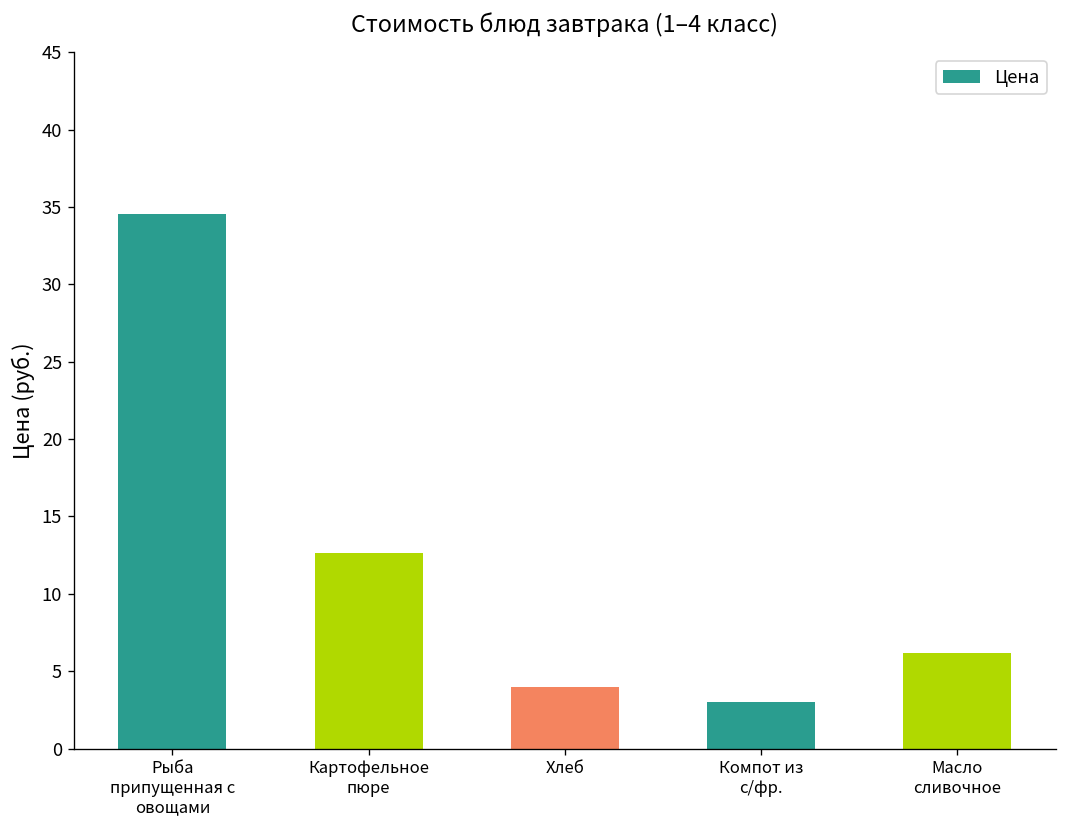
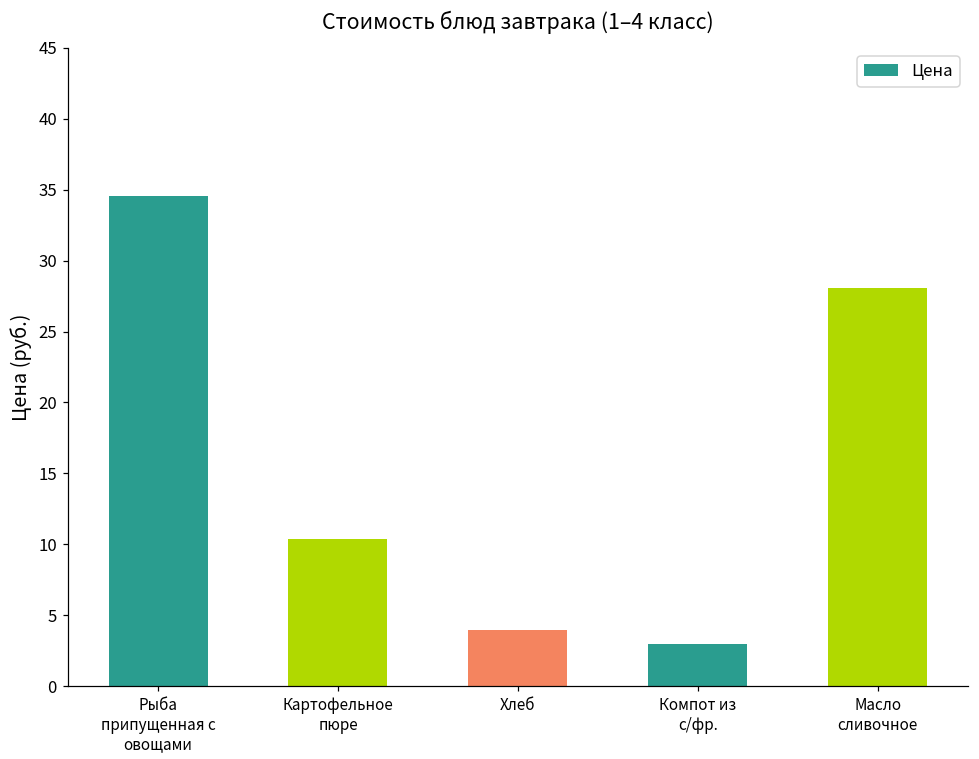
  {
    "Рыба припущенная с овощами": 34.6,
-   "Картофельное пюре": 12.7,
+   "Картофельное пюре": 10.4,
    "Хлеб": 4.0,
    "Компот из с/фр.": 3.0,
-   "Масло сливочное": 6.2
+   "Масло сливочное": 28.1
  }
